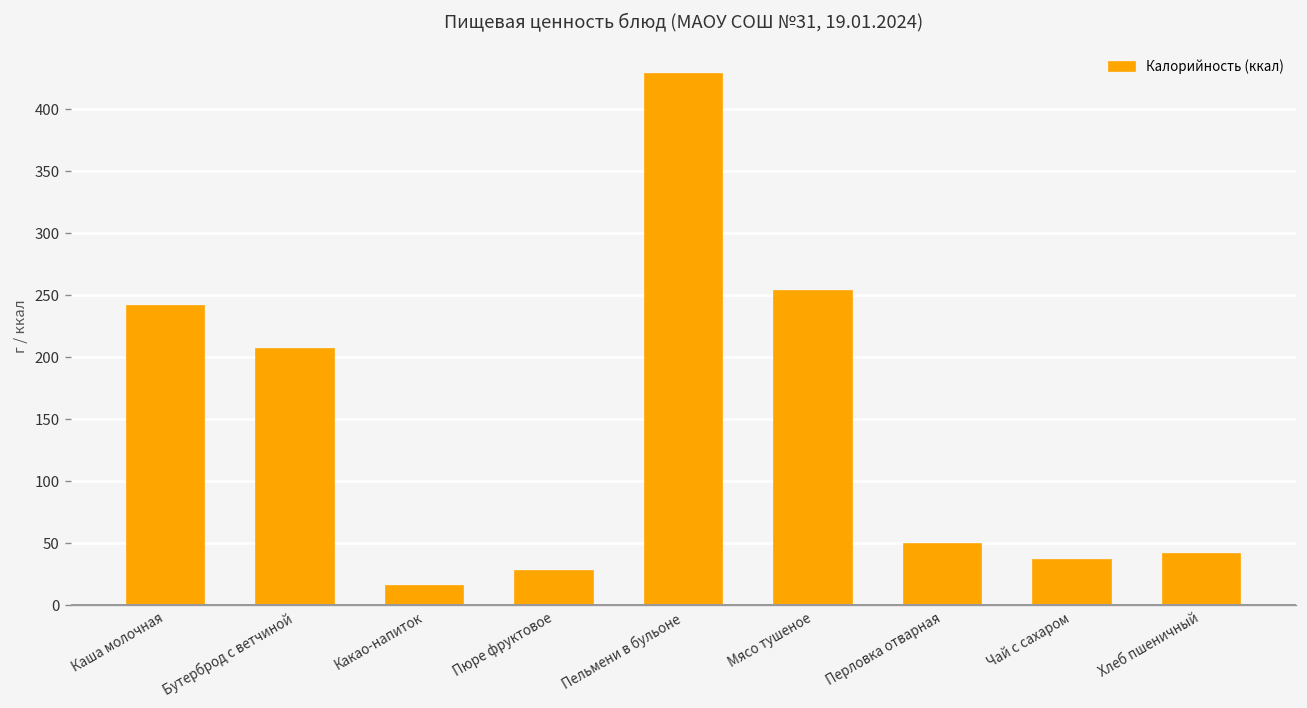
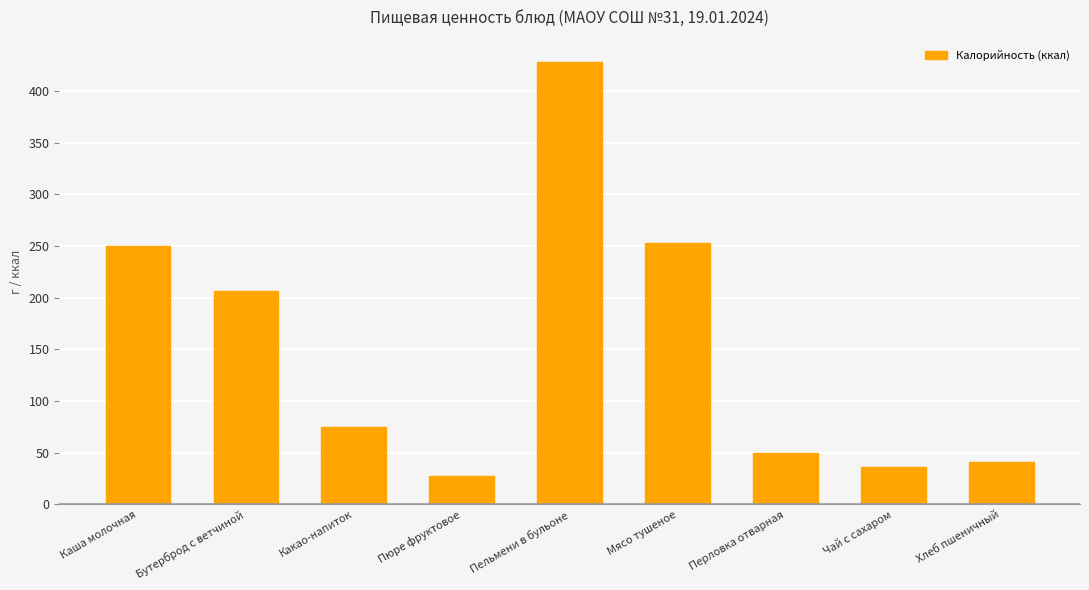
  {
-   "Каша молочная": 241,
+   "Каша молочная": 250,
    "Бутерброд с ветчиной": 207,
-   "Какао-напиток": 16,
+   "Какао-напиток": 75,
    "Пюре фруктовое": 28,
    "Пельмени в бульоне": 428,
    "Мясо тушеное": 253,
    "Перловка отварная": 49,
    "Чай с сахаром": 36,
    "Хлеб пшеничный": 41
  }
